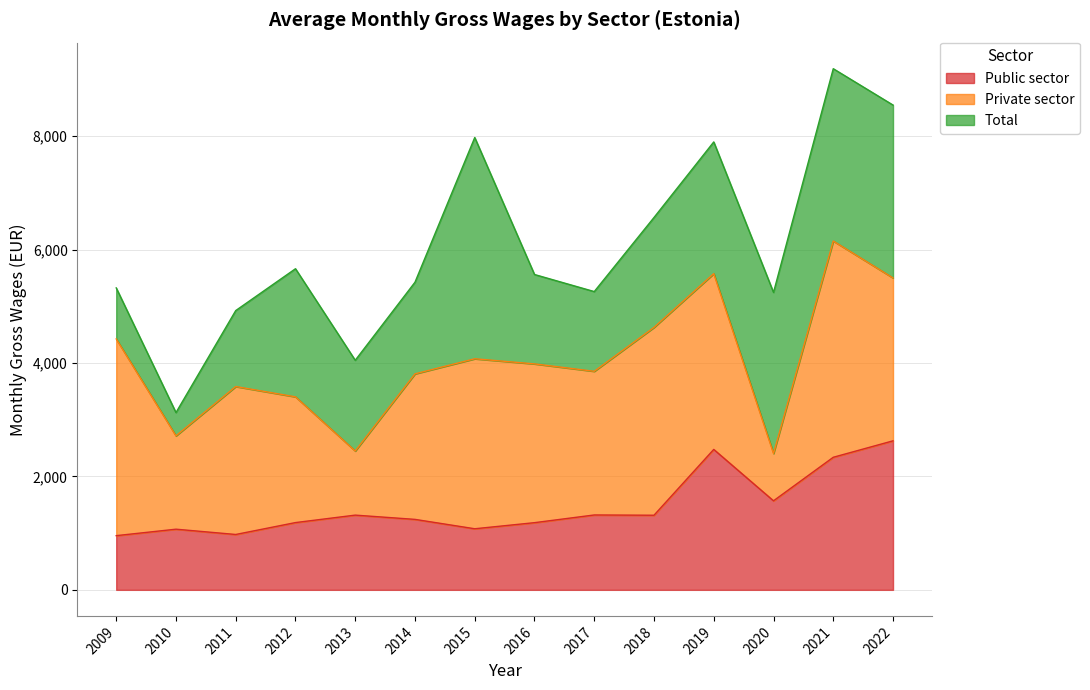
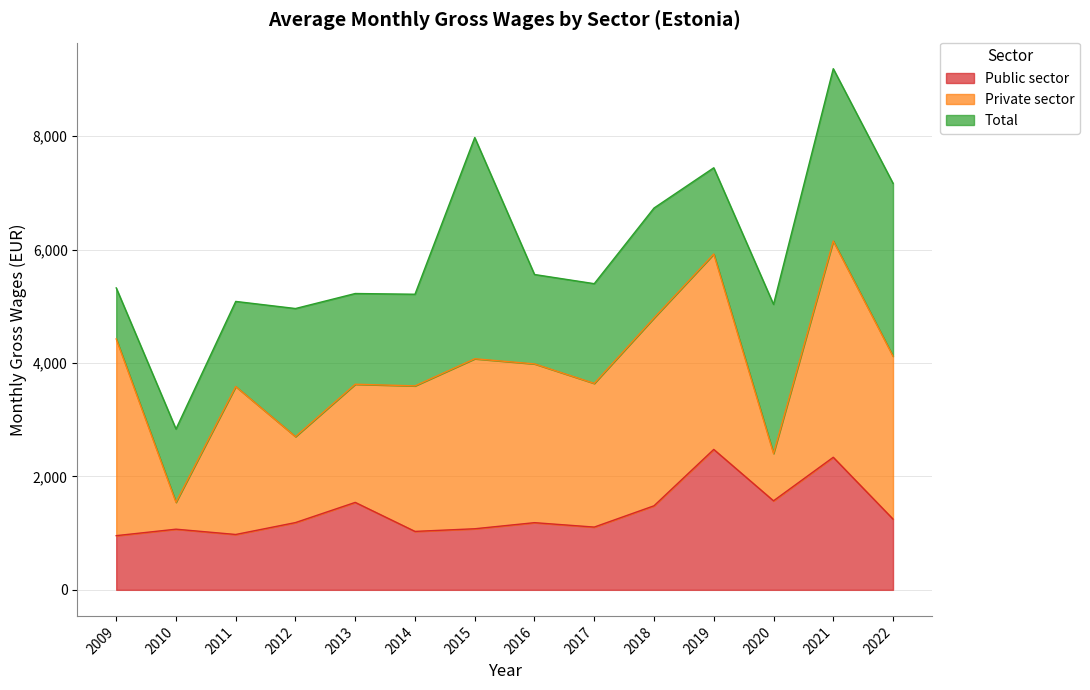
  {
    "Public sector": {
      "2009": "1,000",
      "2010": "1,100",
      "2011": "1,000",
      "2012": "1,200",
-     "2013": "1,300",
-     "2014": "1,200",
+     "2013": "1,500",
+     "2014": "1,000",
      "2015": "1,100",
      "2016": "1,200",
-     "2017": "1,300",
-     "2018": "1,300",
+     "2017": "1,100",
+     "2018": "1,500",
      "2019": "2,500",
      "2020": "1,600",
      "2021": "2,300",
-     "2022": "2,600"
+     "2022": "1,200"
    },
    "Private sector": {
      "2009": "3,500",
-     "2010": "1,600",
+     "2010": "500",
      "2011": "2,600",
-     "2012": "2,200",
-     "2013": "1,100",
+     "2012": "1,500",
+     "2013": "2,100",
      "2014": "2,600",
      "2015": "3,000",
      "2016": "2,800",
      "2017": "2,500",
      "2018": "3,300",
-     "2019": "3,100",
+     "2019": "3,400",
      "2020": "800",
      "2021": "3,800",
      "2022": "2,900"
    },
    "Total": {
      "2009": "900",
-     "2010": "400",
-     "2011": "1,300",
+     "2010": "1,300",
+     "2011": "1,500",
      "2012": "2,300",
      "2013": "1,600",
      "2014": "1,600",
      "2015": "3,900",
      "2016": "1,600",
-     "2017": "1,400",
+     "2017": "1,800",
      "2018": "1,900",
-     "2019": "2,300",
-     "2020": "2,800",
+     "2019": "1,500",
+     "2020": "2,600",
      "2021": "3,000",
      "2022": "3,000"
    }
  }
